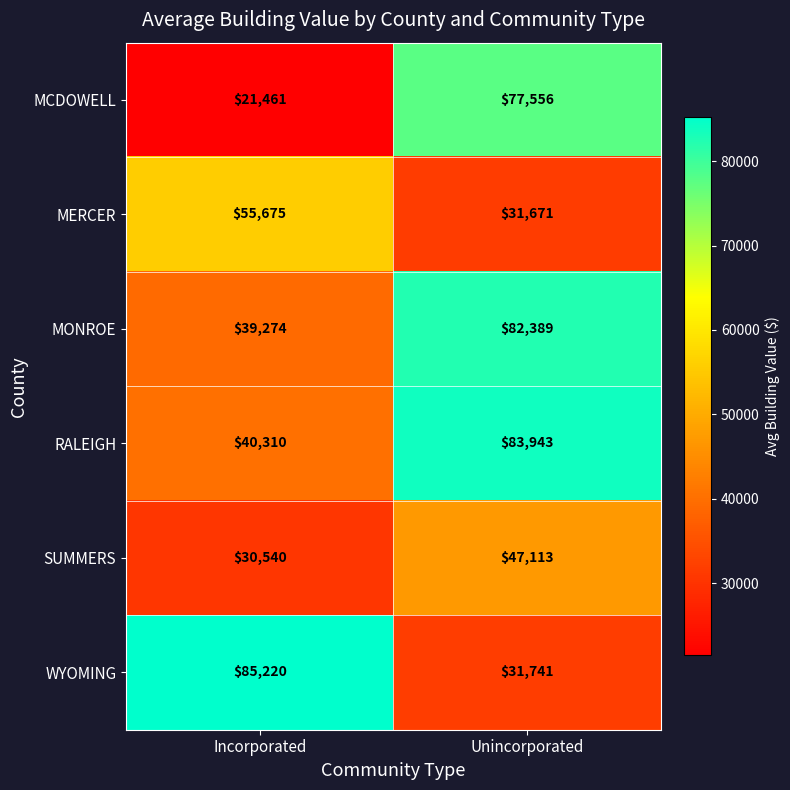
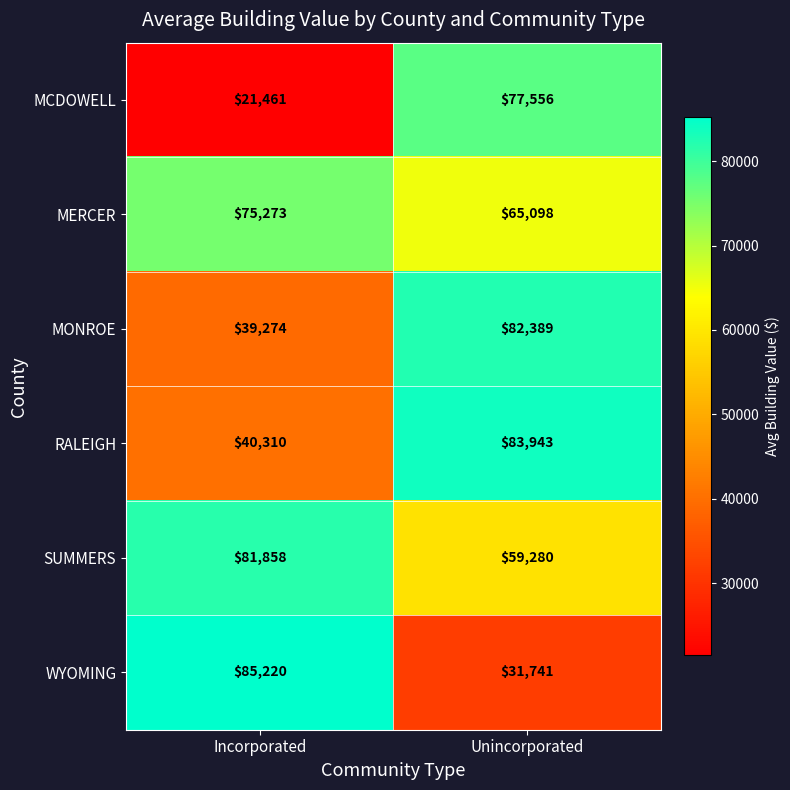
  {
    "MCDOWELL": {
      "Incorporated": "$21,461",
      "Unincorporated": "$77,556"
    },
    "MERCER": {
-     "Incorporated": "$55,675",
-     "Unincorporated": "$31,671"
+     "Incorporated": "$75,273",
+     "Unincorporated": "$65,098"
    },
    "MONROE": {
      "Incorporated": "$39,274",
      "Unincorporated": "$82,389"
    },
    "RALEIGH": {
      "Incorporated": "$40,310",
      "Unincorporated": "$83,943"
    },
    "SUMMERS": {
-     "Incorporated": "$30,540",
-     "Unincorporated": "$47,113"
+     "Incorporated": "$81,858",
+     "Unincorporated": "$59,280"
    },
    "WYOMING": {
      "Incorporated": "$85,220",
      "Unincorporated": "$31,741"
    }
  }
